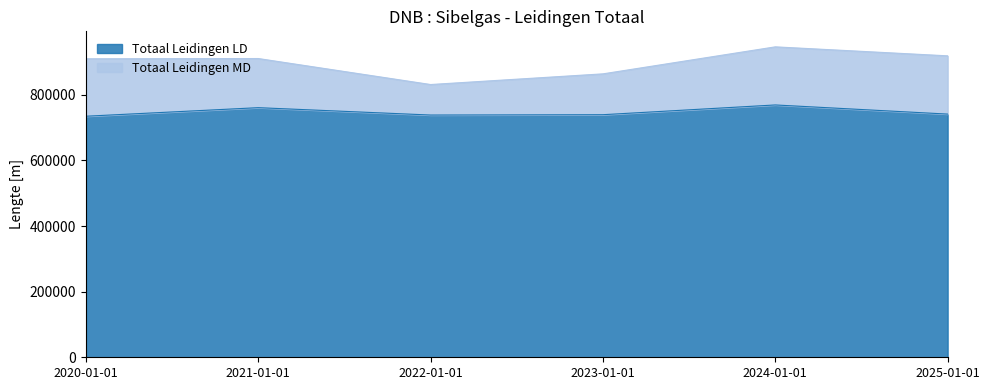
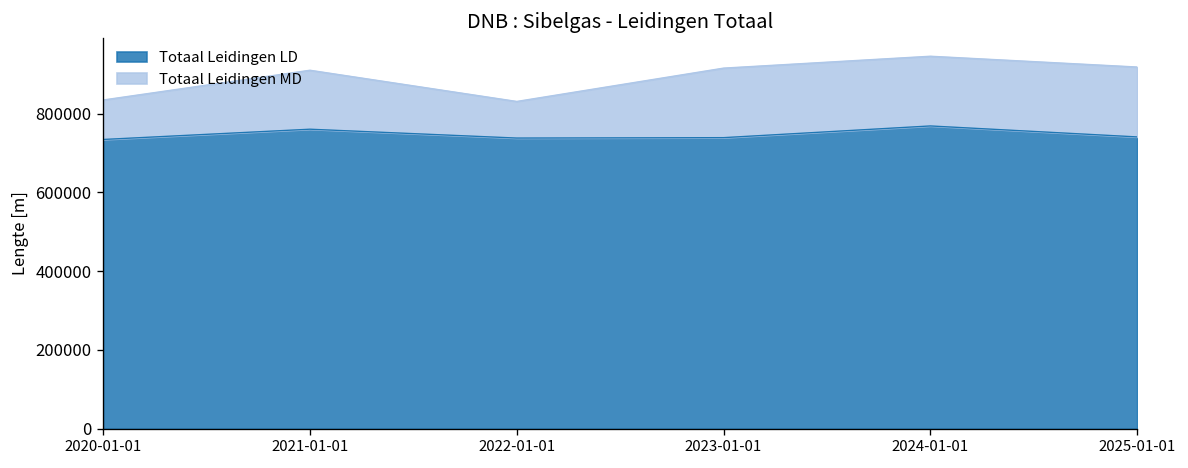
  {
    "Totaal Leidingen LD": {
      "2020-01-01": 730000,
      "2021-01-01": 760000,
      "2022-01-01": 740000,
      "2023-01-01": 740000,
      "2024-01-01": 770000,
      "2025-01-01": 740000
    },
    "Totaal Leidingen MD": {
-     "2020-01-01": 180000,
+     "2020-01-01": 100000,
      "2021-01-01": 150000,
      "2022-01-01": 90000,
-     "2023-01-01": 120000,
+     "2023-01-01": 180000,
      "2024-01-01": 180000,
      "2025-01-01": 180000
    }
  }
